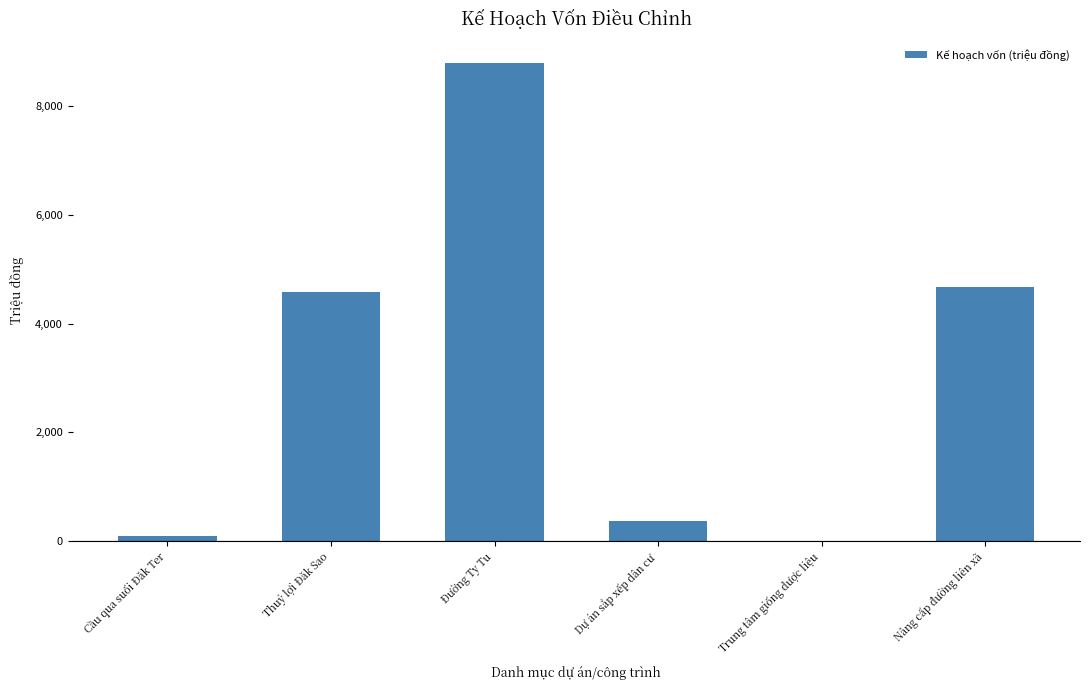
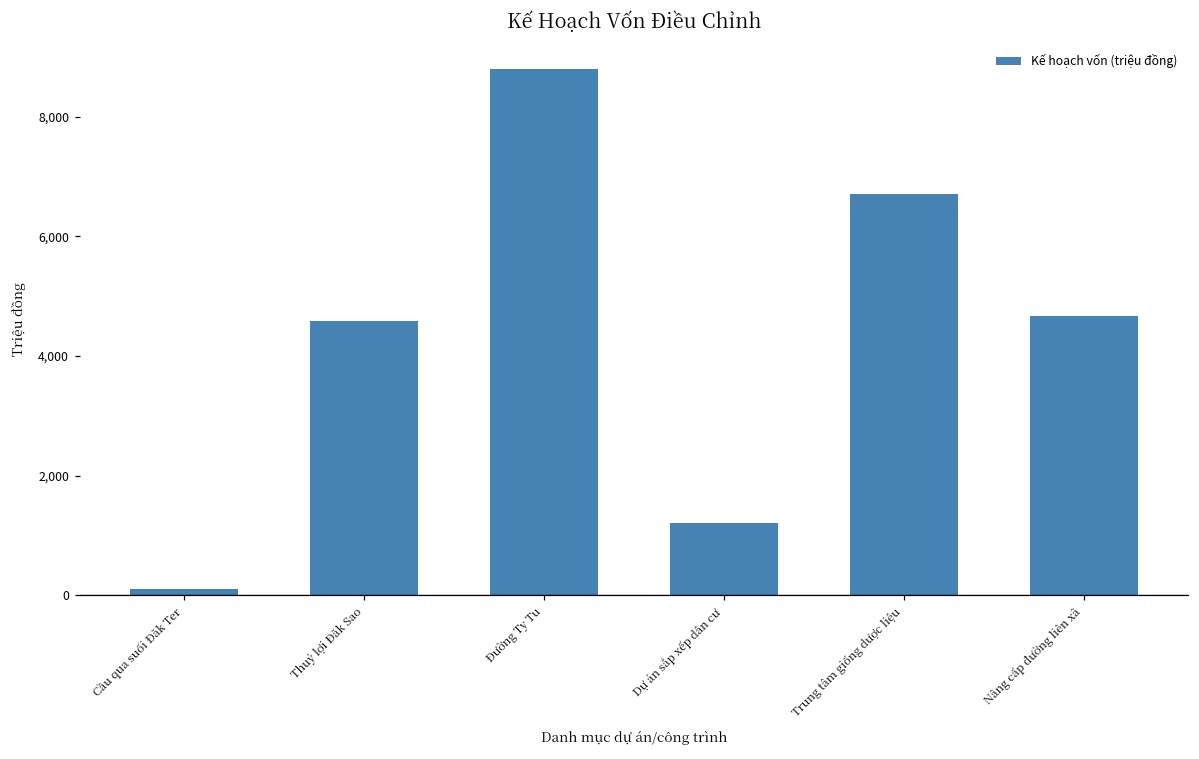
  {
    "Cầu qua suối Đăk Ter": "100",
    "Thuỷ lợi Đăk Sao": "4,600",
    "Đường Ty Tu": "8,800",
-   "Dự án sắp xếp dân cư": "400",
-   "Trung tâm giống dược liệu": "0",
+   "Dự án sắp xếp dân cư": "1,200",
+   "Trung tâm giống dược liệu": "6,700",
    "Nâng cấp đường liên xã": "4,700"
  }
